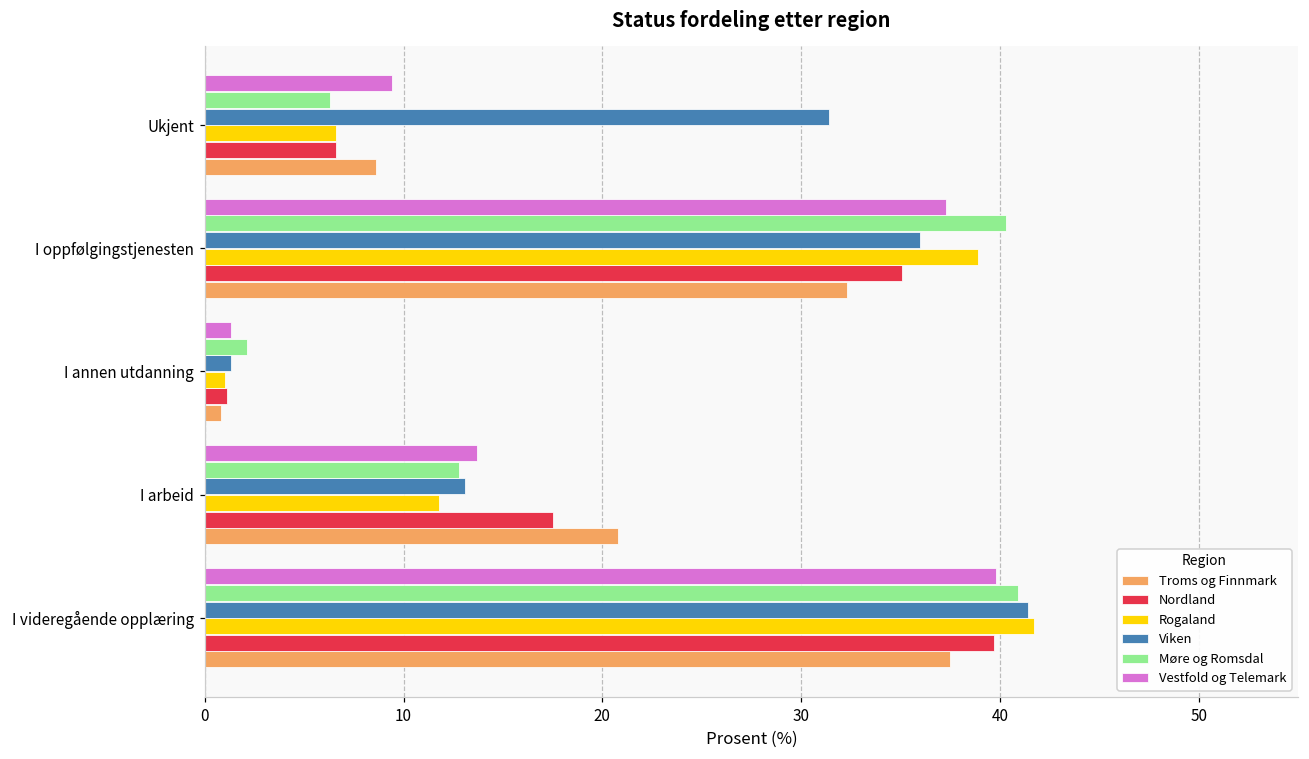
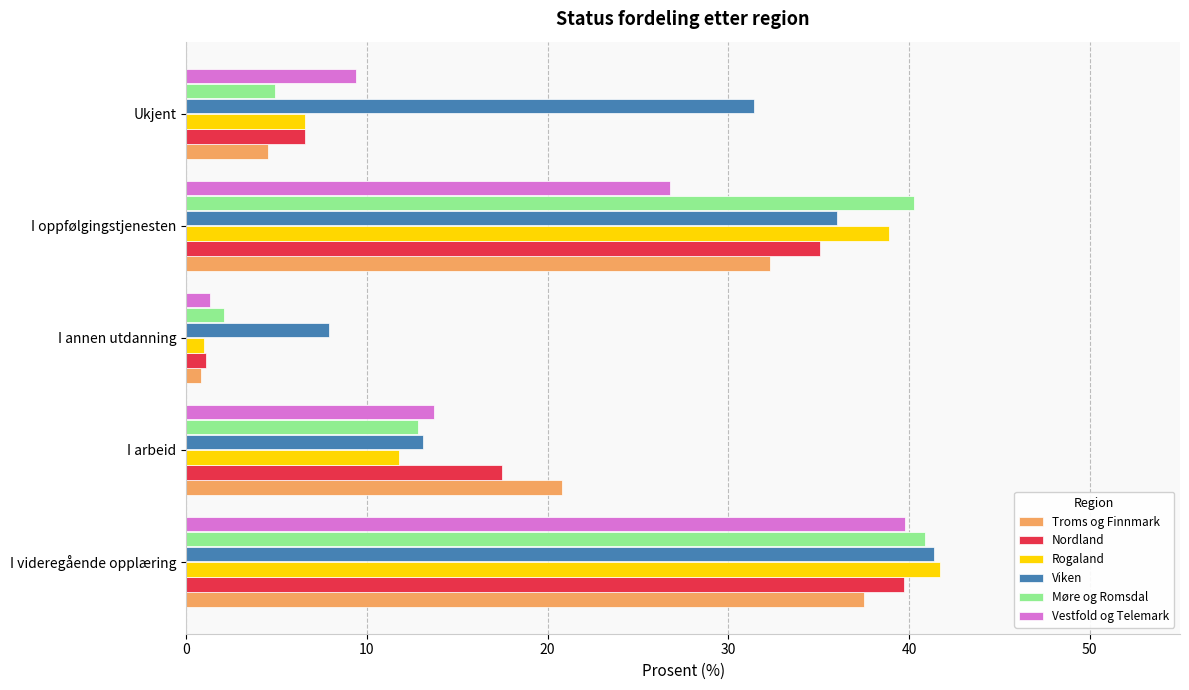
  {
    "Troms og Finnmark": {
-     "Ukjent": 8.6,
+     "Ukjent": 4.5,
      "I oppfølgingstjenesten": 32.3,
      "I annen utdanning": 0.8,
      "I arbeid": 20.8,
      "I videregående opplæring": 37.5
    },
    "Nordland": {
      "Ukjent": 6.6,
      "I oppfølgingstjenesten": 35.1,
      "I annen utdanning": 1.1,
      "I arbeid": 17.5,
      "I videregående opplæring": 39.7
    },
    "Rogaland": {
      "Ukjent": 6.6,
      "I oppfølgingstjenesten": 38.9,
      "I annen utdanning": 1.0,
      "I arbeid": 11.8,
      "I videregående opplæring": 41.7
    },
    "Viken": {
      "Ukjent": 31.4,
      "I oppfølgingstjenesten": 36.0,
-     "I annen utdanning": 1.3,
+     "I annen utdanning": 7.9,
      "I arbeid": 13.1,
      "I videregående opplæring": 41.4
    },
    "Møre og Romsdal": {
-     "Ukjent": 6.3,
+     "Ukjent": 4.9,
      "I oppfølgingstjenesten": 40.3,
      "I annen utdanning": 2.1,
      "I arbeid": 12.8,
      "I videregående opplæring": 40.9
    },
    "Vestfold og Telemark": {
      "Ukjent": 9.4,
-     "I oppfølgingstjenesten": 37.3,
+     "I oppfølgingstjenesten": 26.8,
      "I annen utdanning": 1.3,
      "I arbeid": 13.7,
      "I videregående opplæring": 39.8
    }
  }
